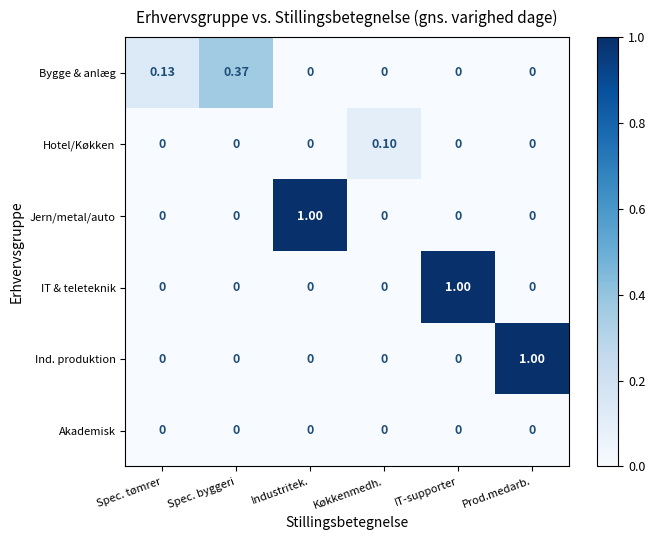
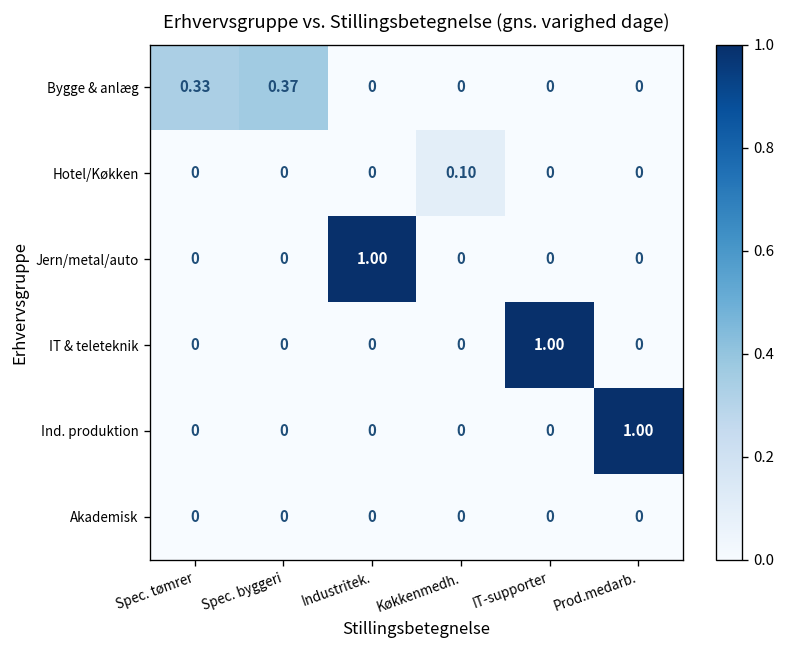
  {
    "Bygge & anlæg": {
-     "Spec. tømrer": 0.13,
+     "Spec. tømrer": 0.33,
      "Spec. byggeri": 0.37,
      "Industritek.": 0,
      "Køkkenmedh.": 0,
      "IT-supporter": 0,
      "Prod.medarb.": 0
    },
    "Hotel/Køkken": {
      "Spec. tømrer": 0,
      "Spec. byggeri": 0,
      "Industritek.": 0,
      "Køkkenmedh.": 0.10,
      "IT-supporter": 0,
      "Prod.medarb.": 0
    },
    "Jern/metal/auto": {
      "Spec. tømrer": 0,
      "Spec. byggeri": 0,
      "Industritek.": 1.00,
      "Køkkenmedh.": 0,
      "IT-supporter": 0,
      "Prod.medarb.": 0
    },
    "IT & teleteknik": {
      "Spec. tømrer": 0,
      "Spec. byggeri": 0,
      "Industritek.": 0,
      "Køkkenmedh.": 0,
      "IT-supporter": 1.00,
      "Prod.medarb.": 0
    },
    "Ind. produktion": {
      "Spec. tømrer": 0,
      "Spec. byggeri": 0,
      "Industritek.": 0,
      "Køkkenmedh.": 0,
      "IT-supporter": 0,
      "Prod.medarb.": 1.00
    },
    "Akademisk": {
      "Spec. tømrer": 0,
      "Spec. byggeri": 0,
      "Industritek.": 0,
      "Køkkenmedh.": 0,
      "IT-supporter": 0,
      "Prod.medarb.": 0
    }
  }
